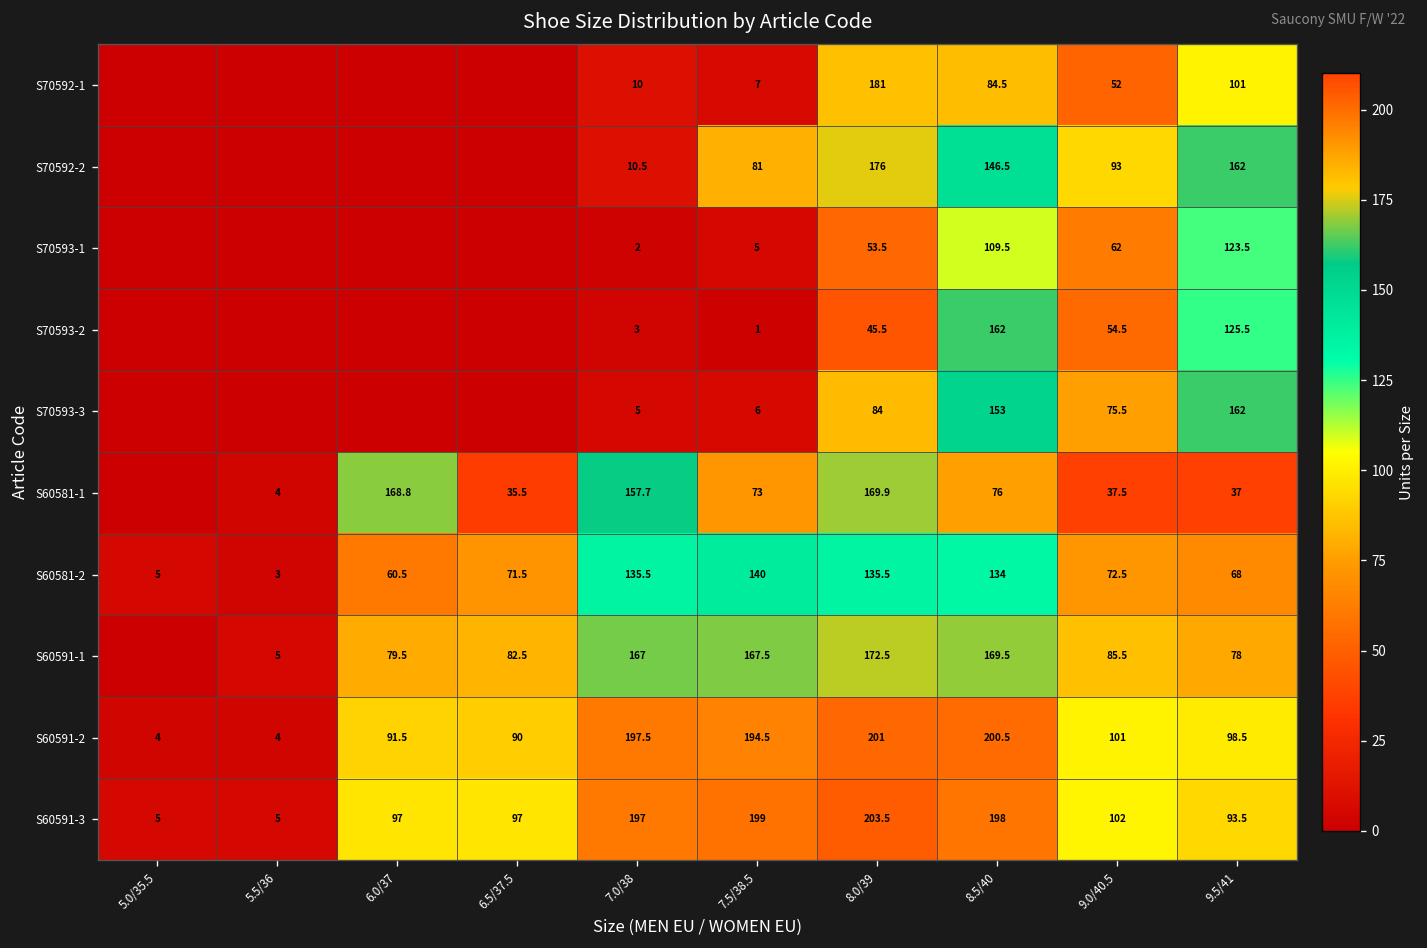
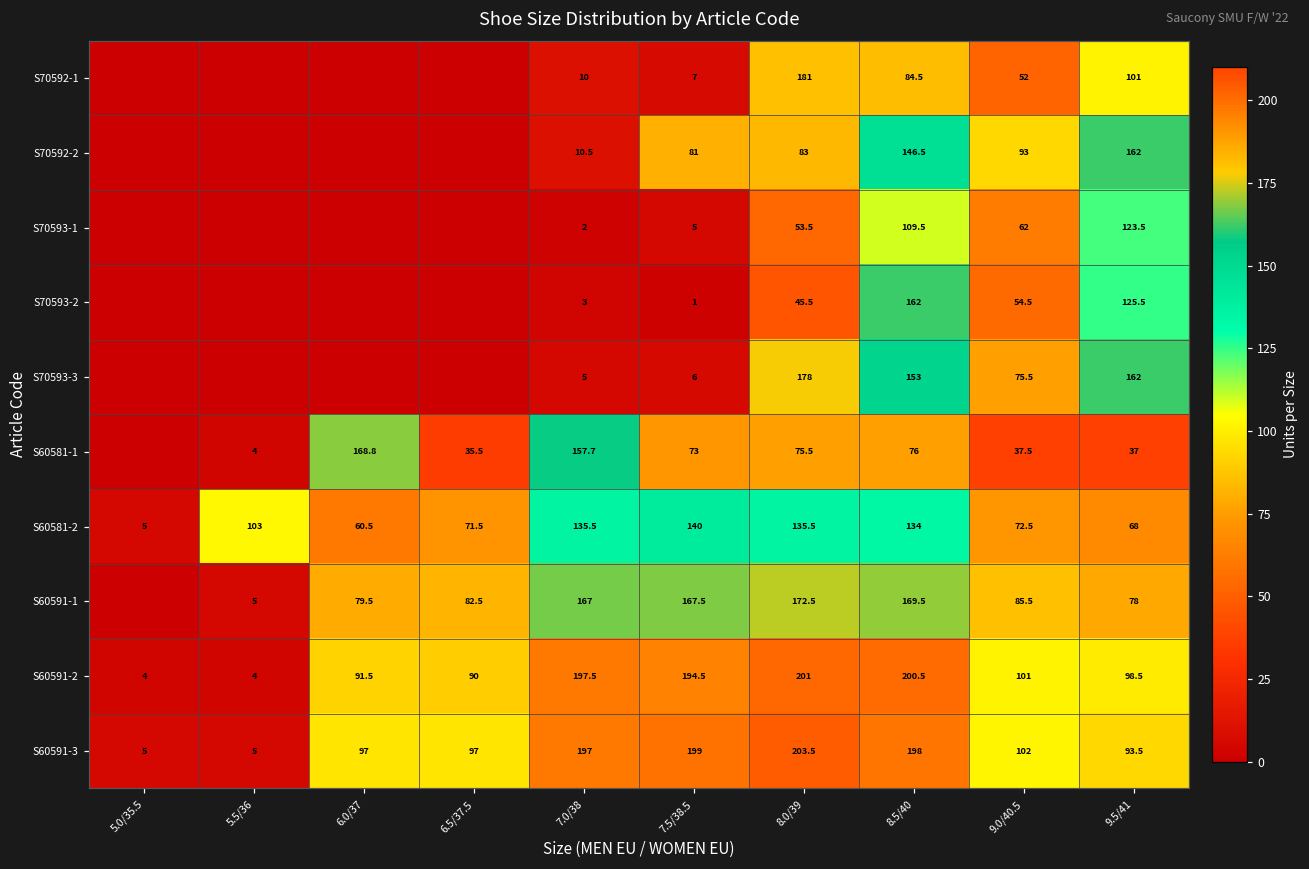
  {
    "S70592-1": {
      "7.0/38": 10,
      "7.5/38.5": 7,
      "8.0/39": 181,
      "8.5/40": 84.5,
      "9.0/40.5": 52,
      "9.5/41": 101
    },
    "S70592-2": {
      "7.0/38": 10.5,
      "7.5/38.5": 81,
-     "8.0/39": 176,
+     "8.0/39": 83,
      "8.5/40": 146.5,
      "9.0/40.5": 93,
      "9.5/41": 162
    },
    "S70593-1": {
      "7.0/38": 2,
      "7.5/38.5": 5,
      "8.0/39": 53.5,
      "8.5/40": 109.5,
      "9.0/40.5": 62,
      "9.5/41": 123.5
    },
    "S70593-2": {
      "7.0/38": 3,
      "7.5/38.5": 1,
      "8.0/39": 45.5,
      "8.5/40": 162,
      "9.0/40.5": 54.5,
      "9.5/41": 125.5
    },
    "S70593-3": {
      "7.0/38": 5,
      "7.5/38.5": 6,
-     "8.0/39": 84,
+     "8.0/39": 178,
      "8.5/40": 153,
      "9.0/40.5": 75.5,
      "9.5/41": 162
    },
    "S60581-1": {
      "5.5/36": 4,
      "6.0/37": 168.8,
      "6.5/37.5": 35.5,
      "7.0/38": 157.7,
      "7.5/38.5": 73,
-     "8.0/39": 169.9,
+     "8.0/39": 75.5,
      "8.5/40": 76,
      "9.0/40.5": 37.5,
      "9.5/41": 37
    },
    "S60581-2": {
      "5.0/35.5": 5,
-     "5.5/36": 3,
+     "5.5/36": 103,
      "6.0/37": 60.5,
      "6.5/37.5": 71.5,
      "7.0/38": 135.5,
      "7.5/38.5": 140,
      "8.0/39": 135.5,
      "8.5/40": 134,
      "9.0/40.5": 72.5,
      "9.5/41": 68
    },
    "S60591-1": {
      "5.5/36": 5,
      "6.0/37": 79.5,
      "6.5/37.5": 82.5,
      "7.0/38": 167,
      "7.5/38.5": 167.5,
      "8.0/39": 172.5,
      "8.5/40": 169.5,
      "9.0/40.5": 85.5,
      "9.5/41": 78
    },
    "S60591-2": {
      "5.0/35.5": 4,
      "5.5/36": 4,
      "6.0/37": 91.5,
      "6.5/37.5": 90,
      "7.0/38": 197.5,
      "7.5/38.5": 194.5,
      "8.0/39": 201,
      "8.5/40": 200.5,
      "9.0/40.5": 101,
      "9.5/41": 98.5
    },
    "S60591-3": {
      "5.0/35.5": 5,
      "5.5/36": 5,
      "6.0/37": 97,
      "6.5/37.5": 97,
      "7.0/38": 197,
      "7.5/38.5": 199,
      "8.0/39": 203.5,
      "8.5/40": 198,
      "9.0/40.5": 102,
      "9.5/41": 93.5
    }
  }
